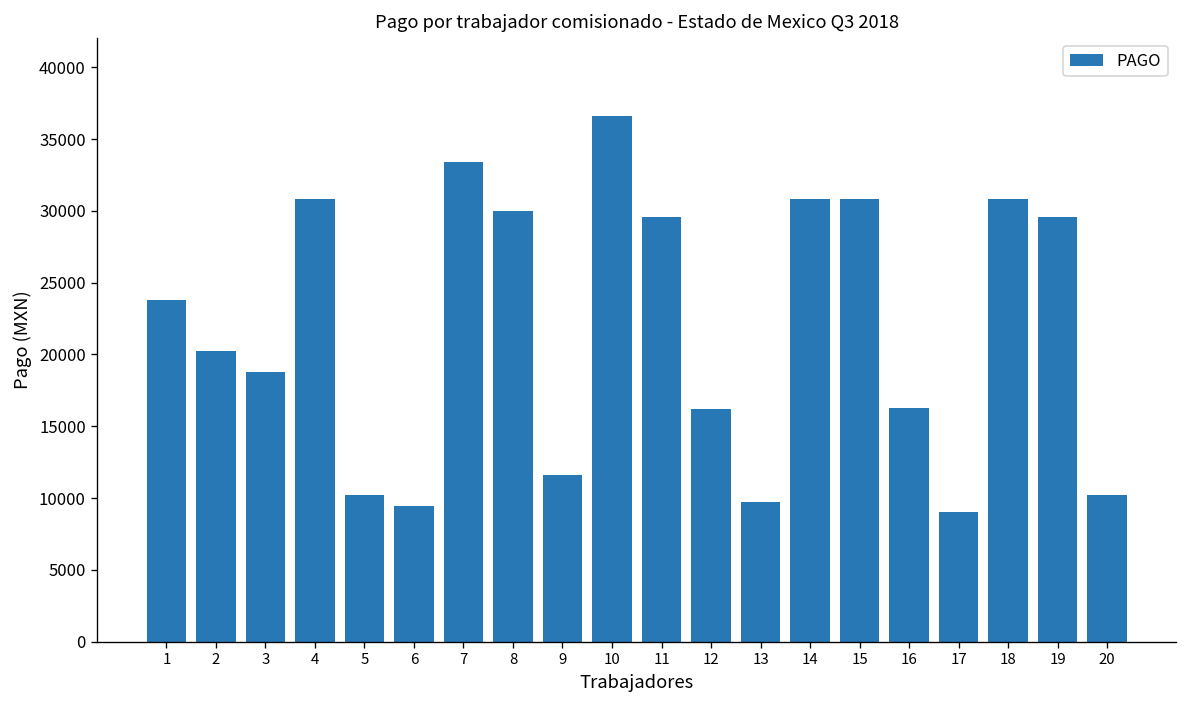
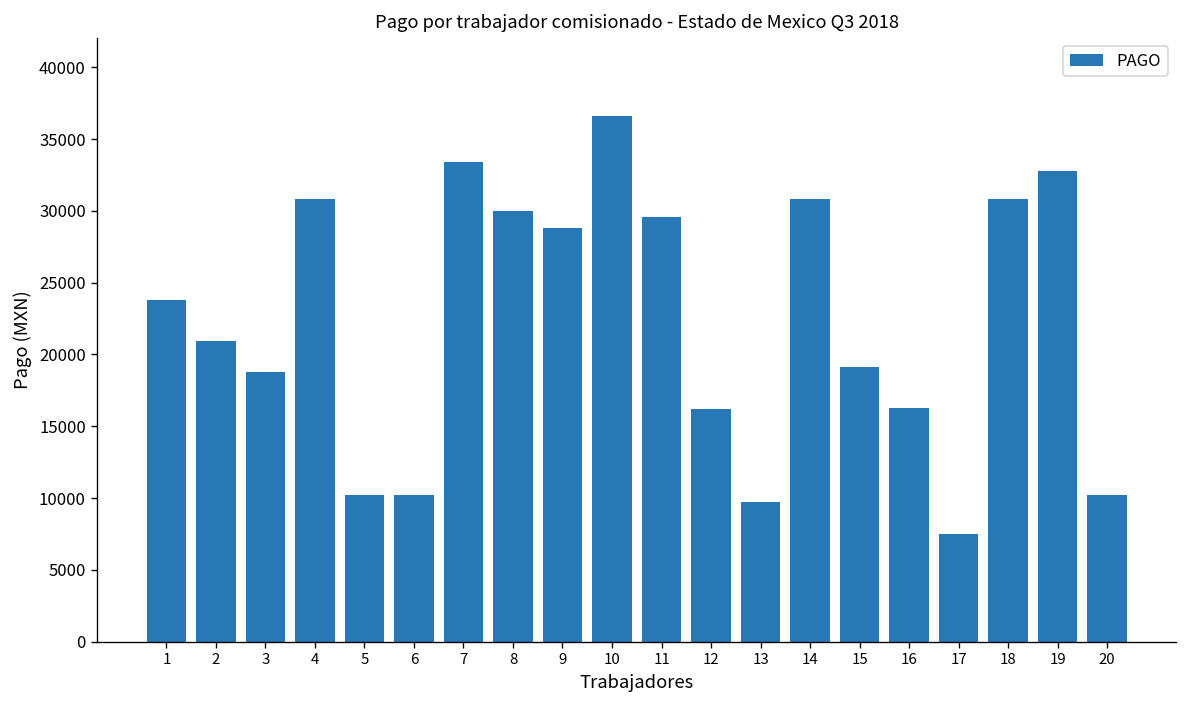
  {
    "1": 23800,
-   "2": 20200,
+   "2": 20900,
    "3": 18800,
    "4": 30900,
    "5": 10200,
-   "6": 9400,
+   "6": 10200,
    "7": 33400,
    "8": 30000,
-   "9": 11600,
+   "9": 28800,
    "10": 36600,
    "11": 29600,
    "12": 16200,
    "13": 9800,
    "14": 30900,
-   "15": 30900,
+   "15": 19200,
    "16": 16300,
-   "17": 9000,
+   "17": 7500,
    "18": 30900,
-   "19": 29600,
+   "19": 32800,
    "20": 10200
  }
